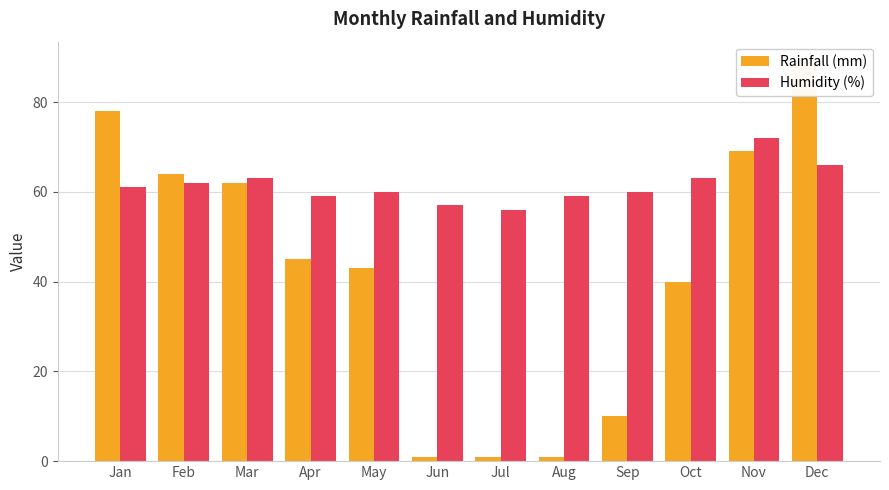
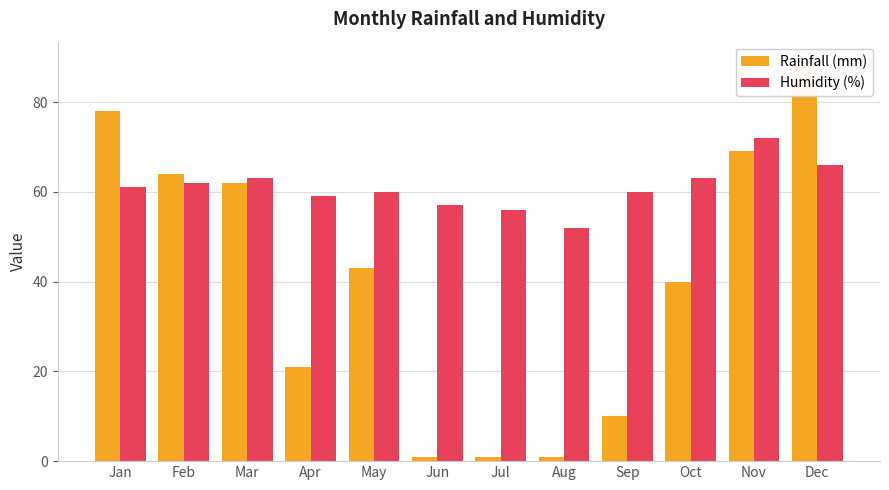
  {
    "Rainfall (mm)": {
      "Jan": 78,
      "Feb": 64,
      "Mar": 62,
-     "Apr": 45,
+     "Apr": 21,
      "May": 43,
      "Jun": 1,
      "Jul": 1,
      "Aug": 1,
      "Sep": 10,
      "Oct": 40,
      "Nov": 69
    },
    "Humidity (%)": {
      "Jan": 61,
      "Feb": 62,
      "Mar": 63,
      "Apr": 59,
      "May": 60,
      "Jun": 57,
      "Jul": 56,
-     "Aug": 59,
+     "Aug": 52,
      "Sep": 60,
      "Oct": 63,
      "Nov": 72,
      "Dec": 66
    }
  }
